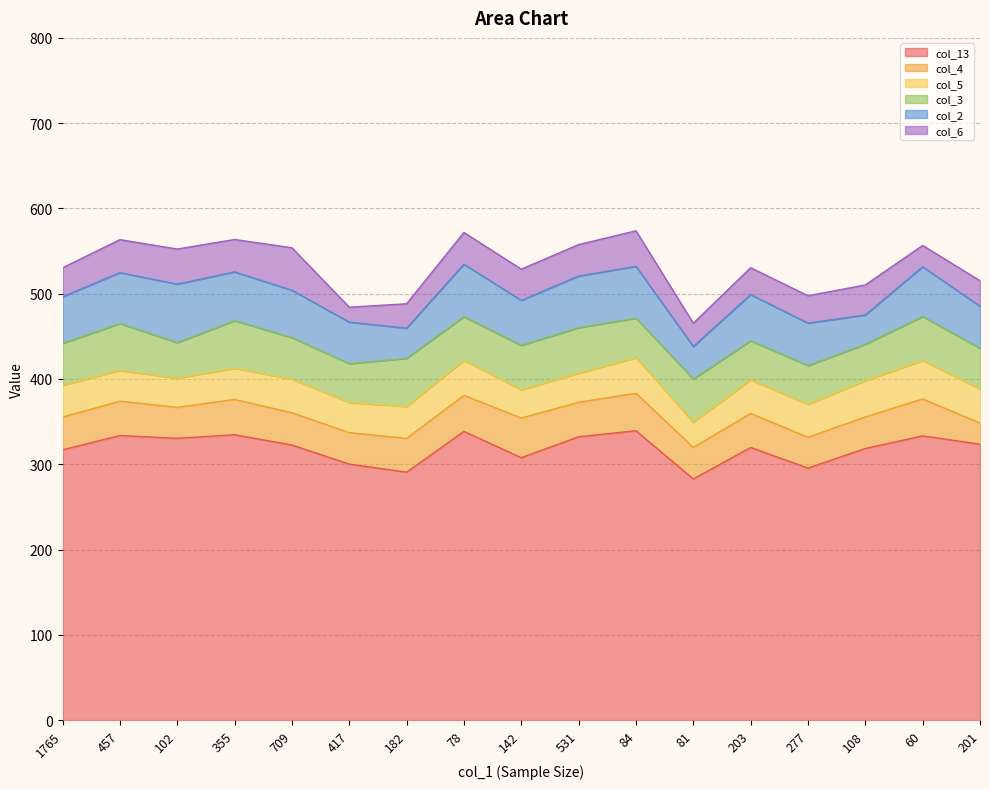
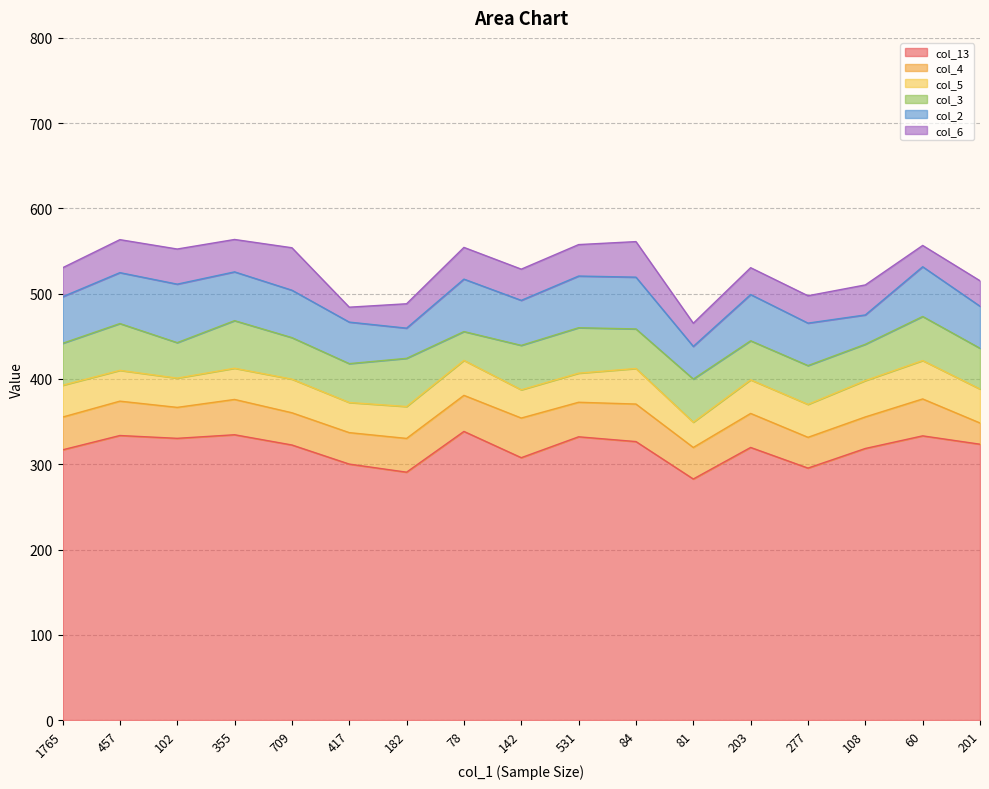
  {
    "col_13": {
      "1765": 320,
      "457": 330,
      "102": 330,
      "355": 330,
      "709": 320,
      "417": 300,
      "182": 290,
      "78": 340,
      "142": 310,
      "531": 330,
-     "84": 340,
+     "84": 330,
      "81": 280,
      "203": 320,
      "277": 300,
      "108": 320,
      "60": 330,
      "201": 320
    },
    "col_3": {
      "1765": 50,
      "457": 50,
      "102": 40,
      "355": 60,
      "709": 50,
      "417": 50,
      "182": 60,
-     "78": 50,
+     "78": 30,
      "142": 50,
      "531": 50,
      "84": 50,
      "81": 50,
      "203": 50,
      "277": 50,
      "108": 40,
      "60": 50,
      "201": 50
    },
    "col_2": {
      "1765": 50,
      "457": 60,
      "102": 70,
      "355": 60,
      "709": 60,
      "417": 50,
      "182": 40,
      "78": 60,
      "142": 50,
      "531": 60,
      "84": 60,
      "81": 40,
      "203": 50,
      "277": 50,
      "108": 30,
      "60": 60,
      "201": 50
    },
    "col_6": {
      "1765": 30,
      "457": 40,
      "102": 40,
      "355": 40,
      "709": 50,
      "417": 20,
      "182": 30,
      "78": 40,
      "142": 40,
      "531": 40,
      "84": 40,
      "81": 30,
      "203": 30,
      "277": 30,
      "108": 40,
      "60": 30,
      "201": 30
    }
  }
